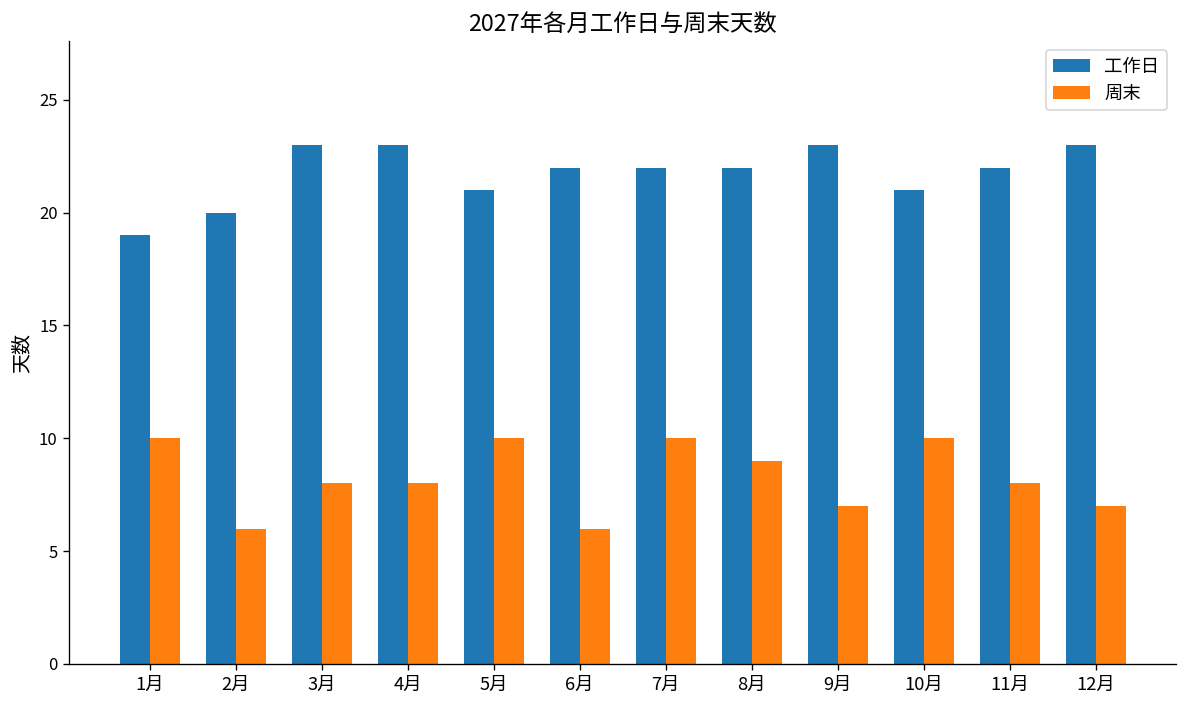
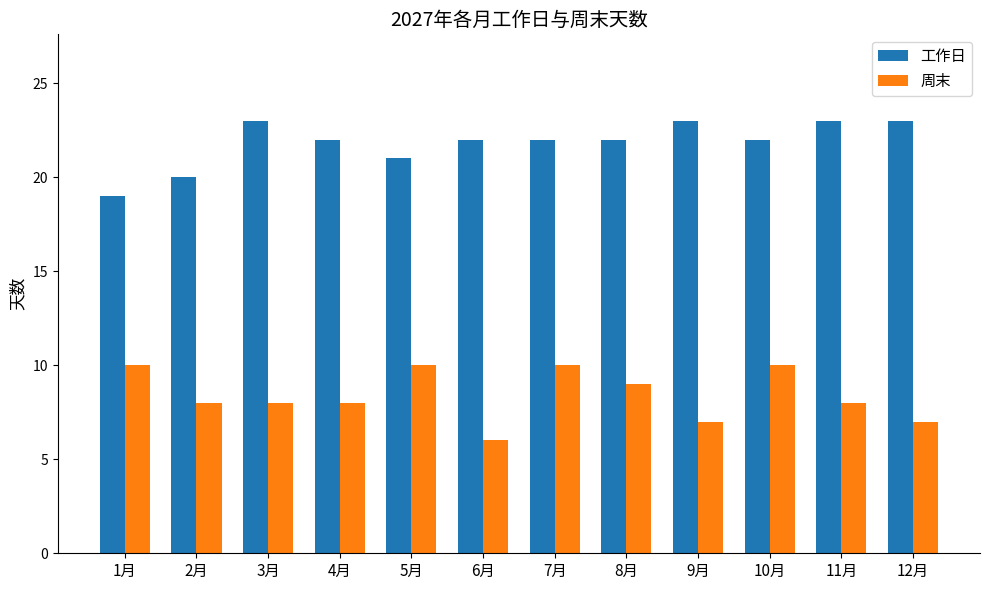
  {
    "工作日": {
      "1月": 19,
      "2月": 20,
      "3月": 23,
-     "4月": 23,
+     "4月": 22,
      "5月": 21,
      "6月": 22,
      "7月": 22,
      "8月": 22,
      "9月": 23,
-     "10月": 21,
-     "11月": 22,
+     "10月": 22,
+     "11月": 23,
      "12月": 23
    },
    "周末": {
      "1月": 10,
-     "2月": 6,
+     "2月": 8,
      "3月": 8,
      "4月": 8,
      "5月": 10,
      "6月": 6,
      "7月": 10,
      "8月": 9,
      "9月": 7,
      "10月": 10,
      "11月": 8,
      "12月": 7
    }
  }
